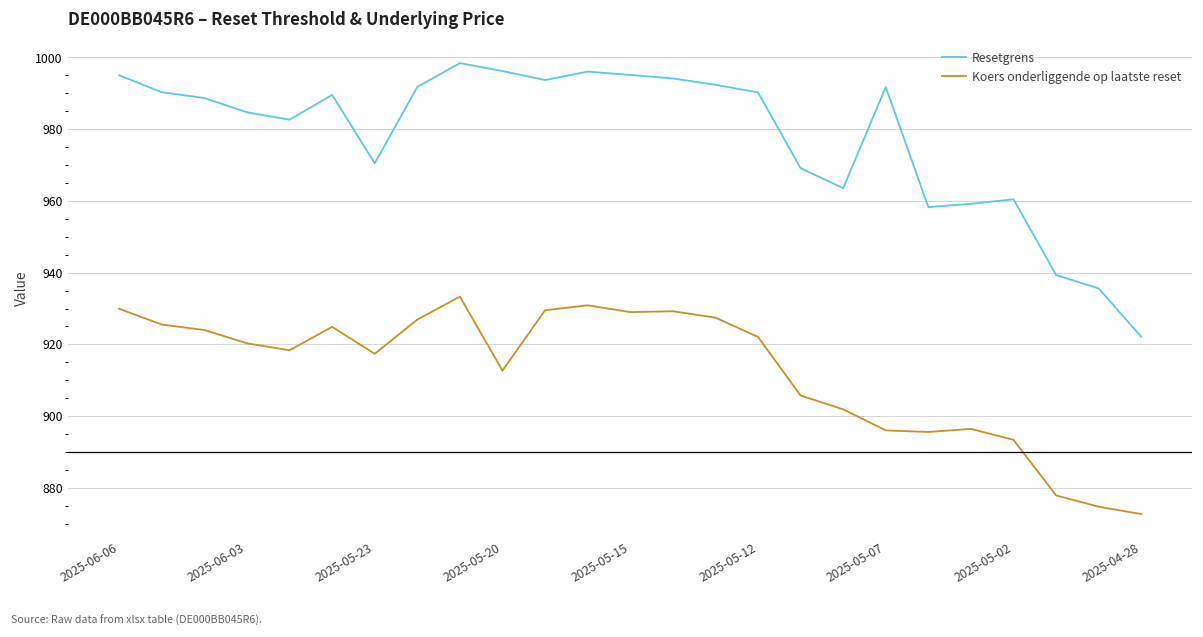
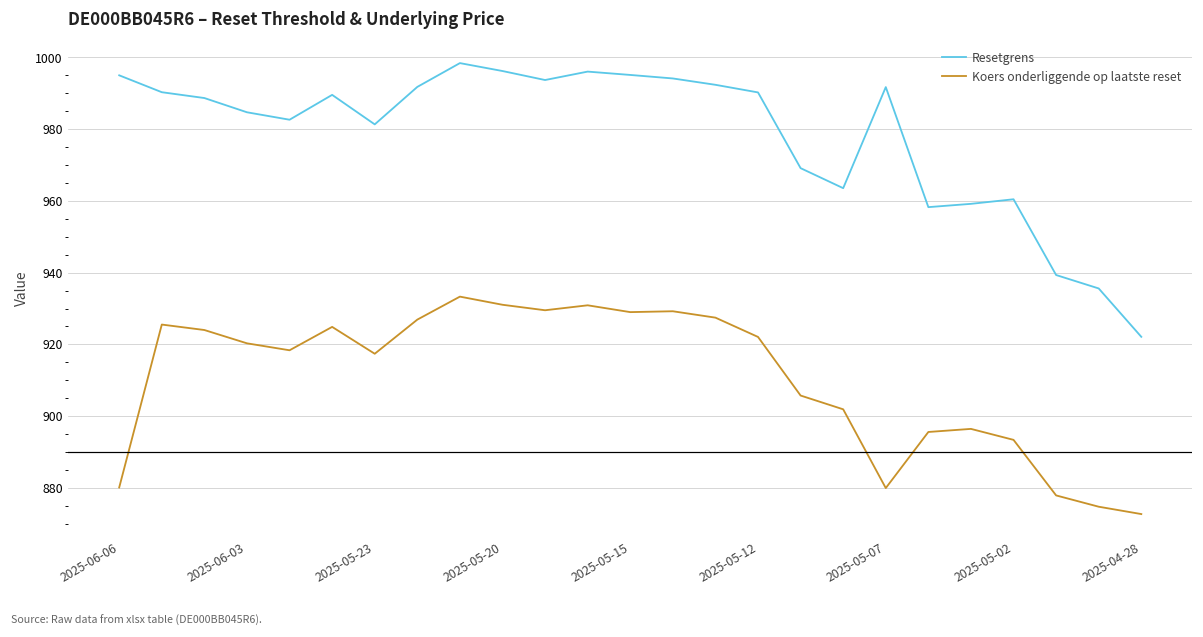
  {
    "Resetgrens": {
      "2025-06-06": 995,
      "2025-06-03": 985,
-     "2025-05-23": 971,
+     "2025-05-23": 981,
      "2025-05-20": 996,
      "2025-05-15": 995,
      "2025-05-12": 990,
      "2025-05-07": 992,
      "2025-05-02": 960,
      "2025-04-28": 922
    },
    "Koers onderliggende op laatste reset": {
-     "2025-06-06": 930,
+     "2025-06-06": 880,
      "2025-06-03": 920,
      "2025-05-23": 917,
-     "2025-05-20": 913,
+     "2025-05-20": 931,
      "2025-05-15": 929,
      "2025-05-12": 922,
-     "2025-05-07": 896,
+     "2025-05-07": 880,
      "2025-05-02": 893,
      "2025-04-28": 873
    }
  }
